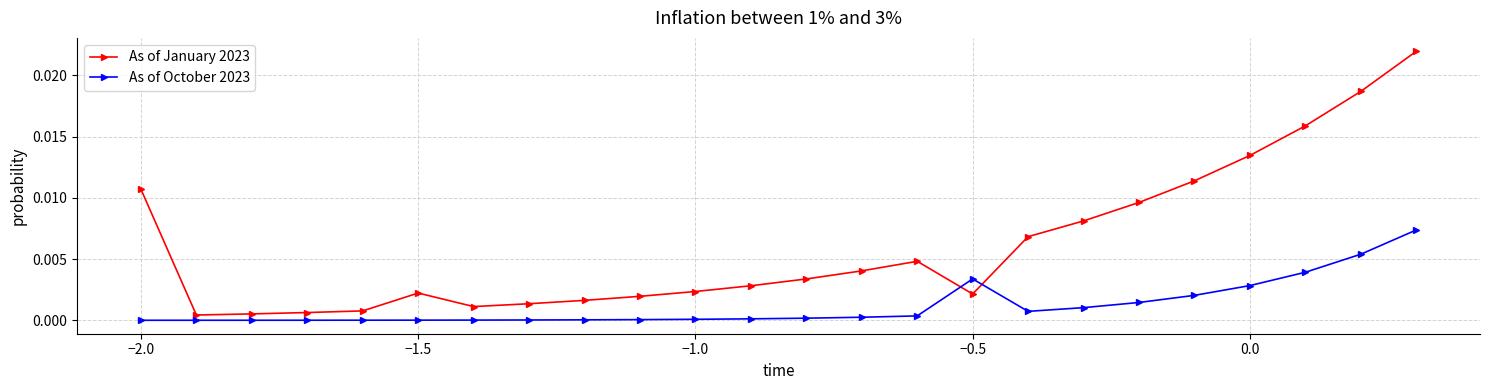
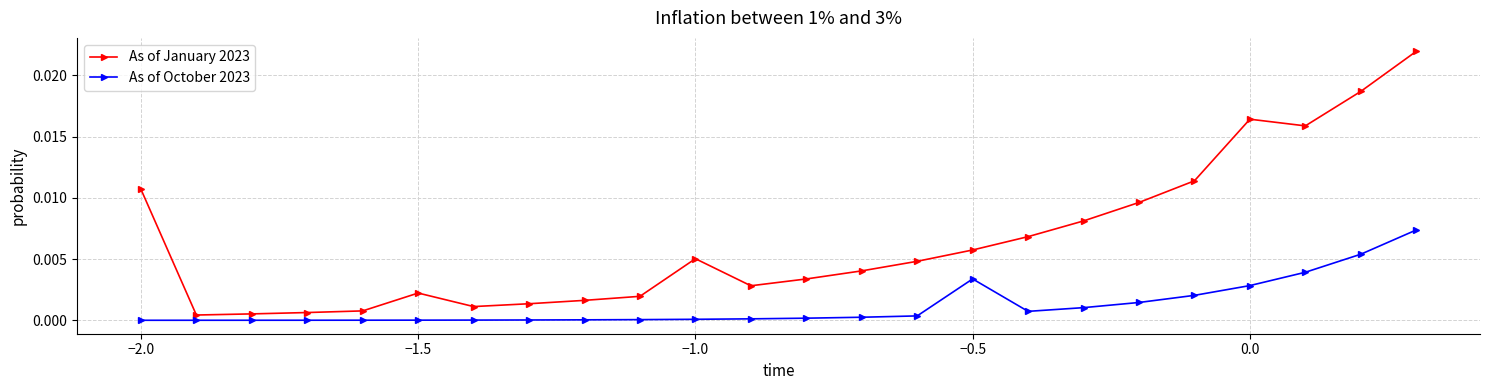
  {
    "As of January 2023": {
      "−2.0": 0.0107,
      "−1.5": 0.0022,
-     "−1.0": 0.0024,
-     "−0.5": 0.0021,
-     "0.0": 0.0135
+     "−1.0": 0.0050,
+     "−0.5": 0.0057,
+     "0.0": 0.0164
    },
    "As of October 2023": {
      "−2.0": 0.0000,
      "−1.5": 0.0000,
      "−1.0": 0.0001,
      "−0.5": 0.0034,
      "0.0": 0.0028
    }
  }
